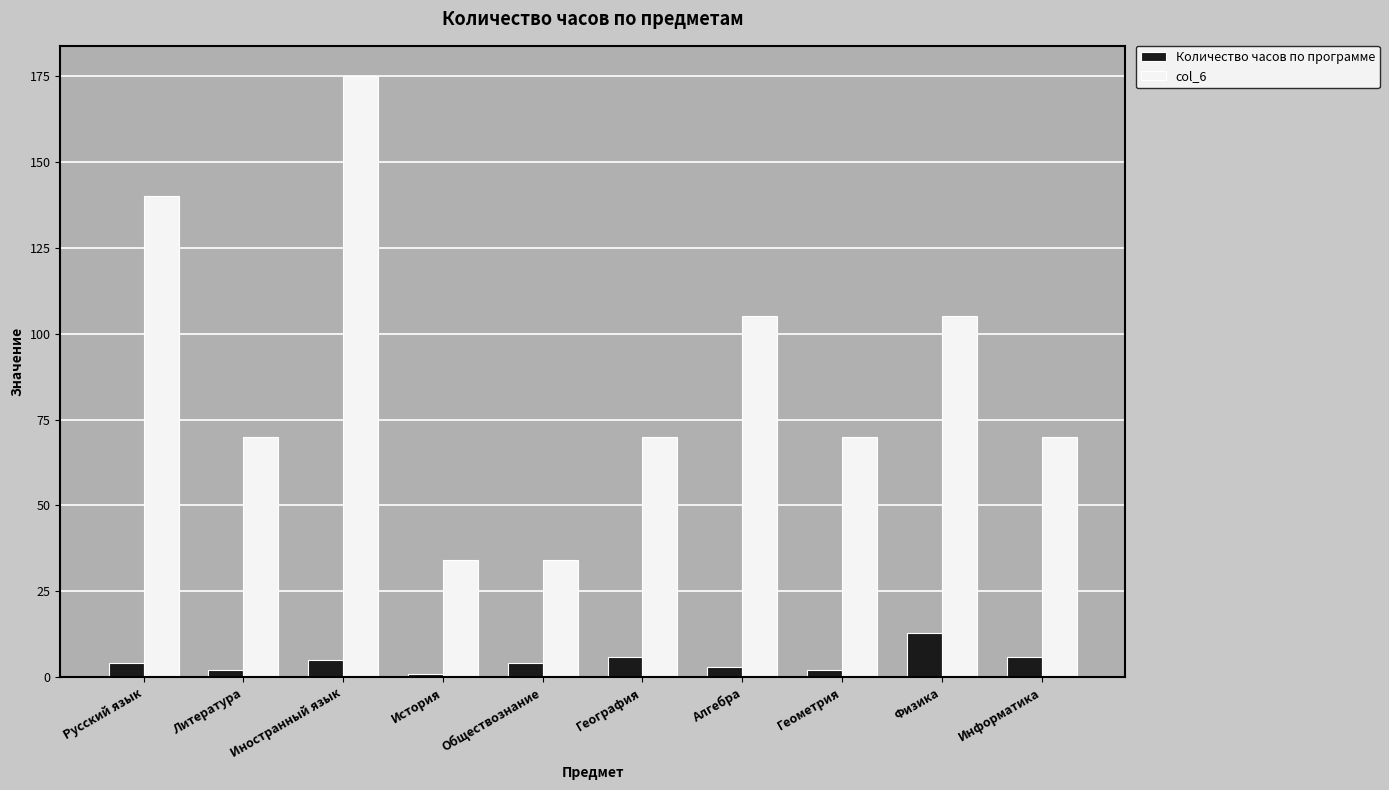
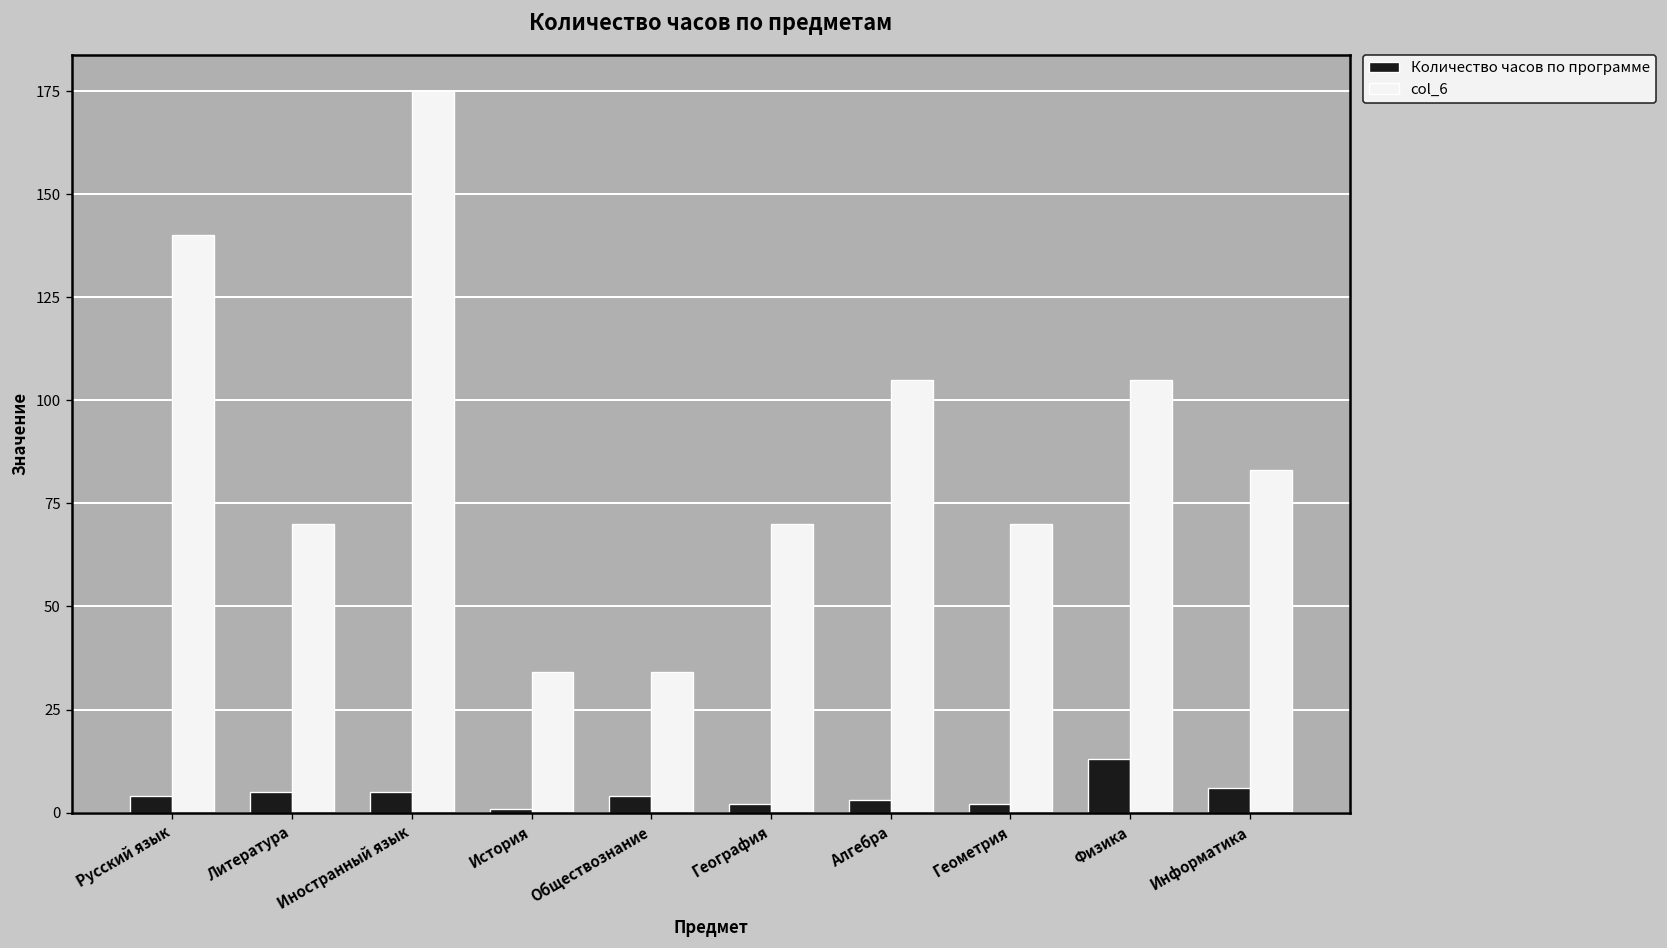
  {
    "Количество часов по программе": {
      "Русский язык": 4,
-     "Литература": 2,
+     "Литература": 5,
      "Иностранный язык": 5,
      "История": 1,
      "Обществознание": 4,
-     "География": 6,
+     "География": 2,
      "Алгебра": 3,
      "Геометрия": 2,
      "Физика": 13,
      "Информатика": 6
    },
    "col_6": {
      "Русский язык": 140,
      "Литература": 70,
      "Иностранный язык": 175,
      "История": 34,
      "Обществознание": 34,
      "География": 70,
      "Алгебра": 105,
      "Геометрия": 70,
      "Физика": 105,
-     "Информатика": 70
+     "Информатика": 83
    }
  }
